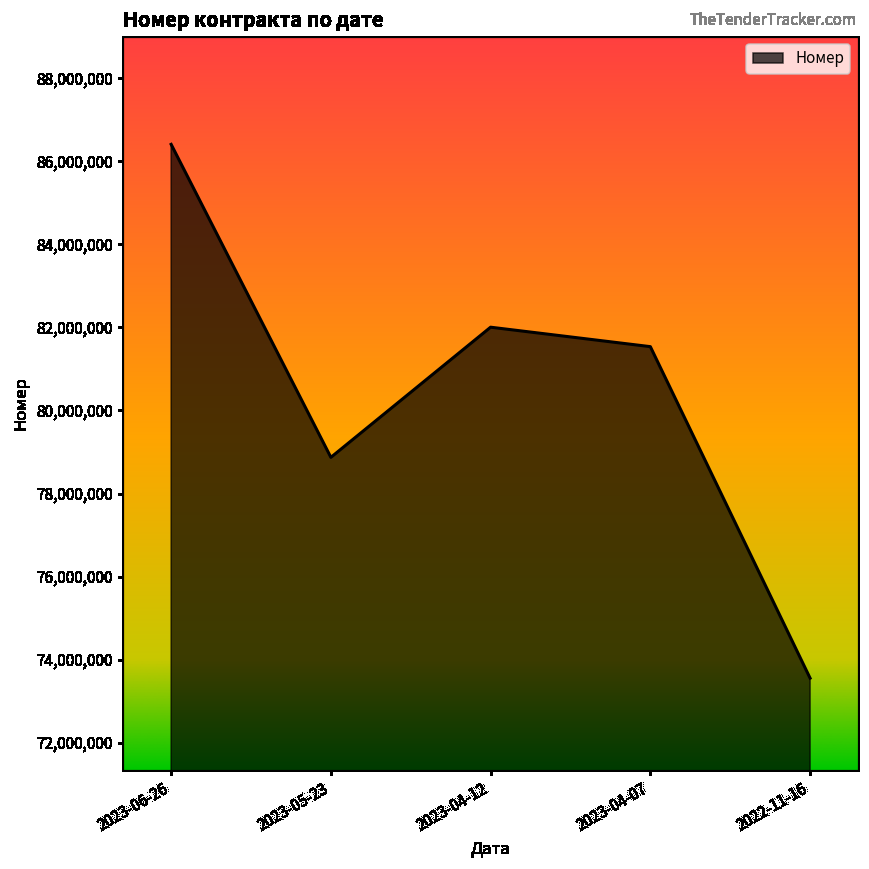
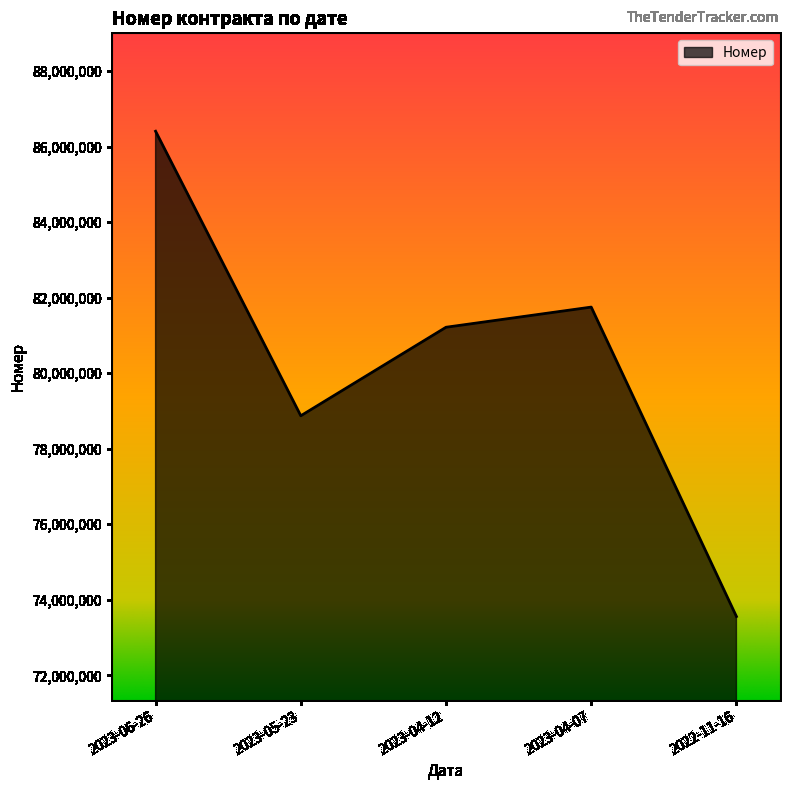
  {
    "2023-06-26": "86,400,000",
    "2023-05-23": "78,900,000",
-   "2023-04-12": "82,000,000",
-   "2023-04-07": "81,500,000",
+   "2023-04-12": "81,200,000",
+   "2023-04-07": "81,700,000",
    "2022-11-16": "73,600,000"
  }
